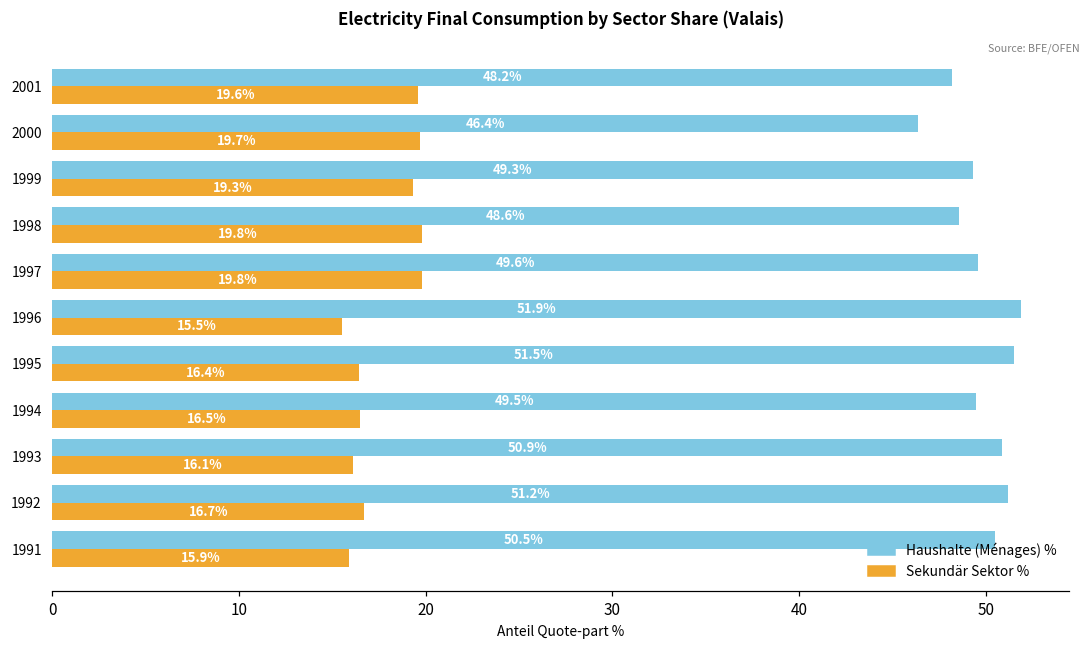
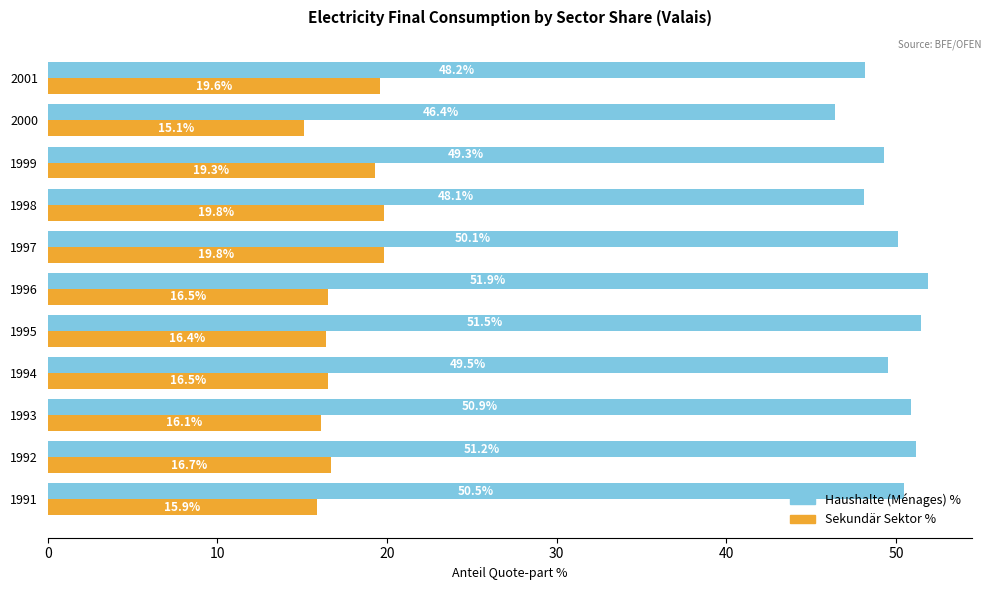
  {
    "Haushalte (Ménages) %": {
      "2001": "48.2%",
      "2000": "46.4%",
      "1999": "49.3%",
-     "1998": "48.6%",
-     "1997": "49.6%",
+     "1998": "48.1%",
+     "1997": "50.1%",
      "1996": "51.9%",
      "1995": "51.5%",
      "1994": "49.5%",
      "1993": "50.9%",
      "1992": "51.2%",
      "1991": "50.5%"
    },
    "Sekundär Sektor %": {
      "2001": "19.6%",
-     "2000": "19.7%",
+     "2000": "15.1%",
      "1999": "19.3%",
      "1998": "19.8%",
      "1997": "19.8%",
-     "1996": "15.5%",
+     "1996": "16.5%",
      "1995": "16.4%",
      "1994": "16.5%",
      "1993": "16.1%",
      "1992": "16.7%",
      "1991": "15.9%"
    }
  }
